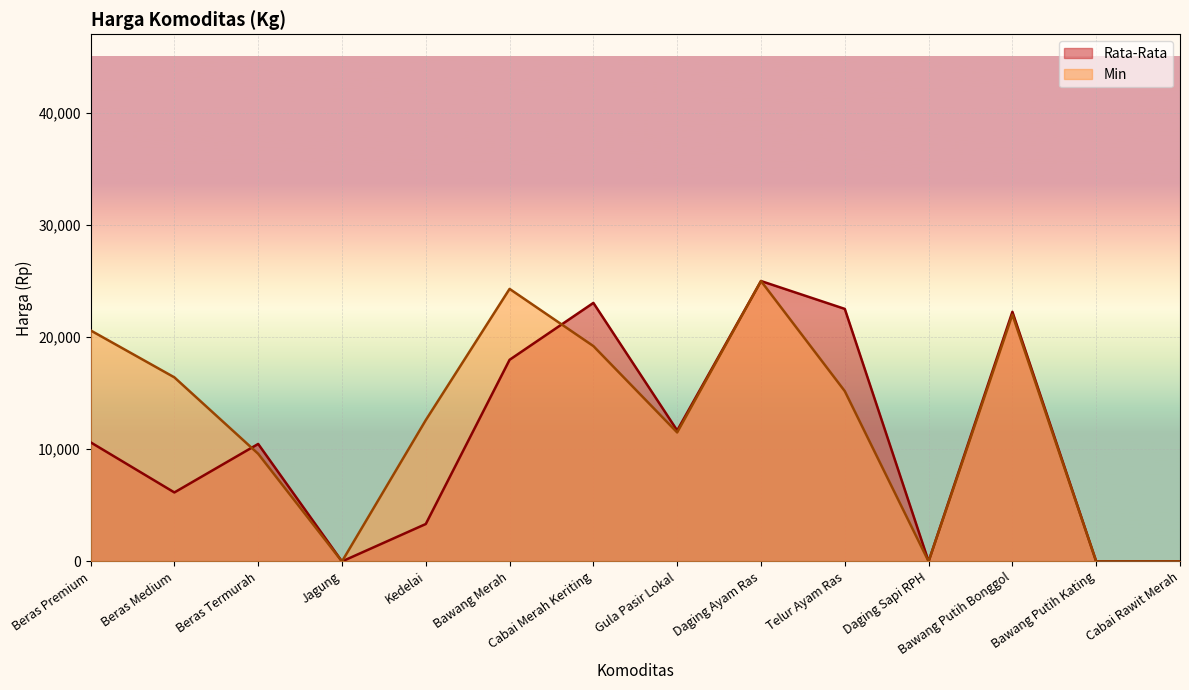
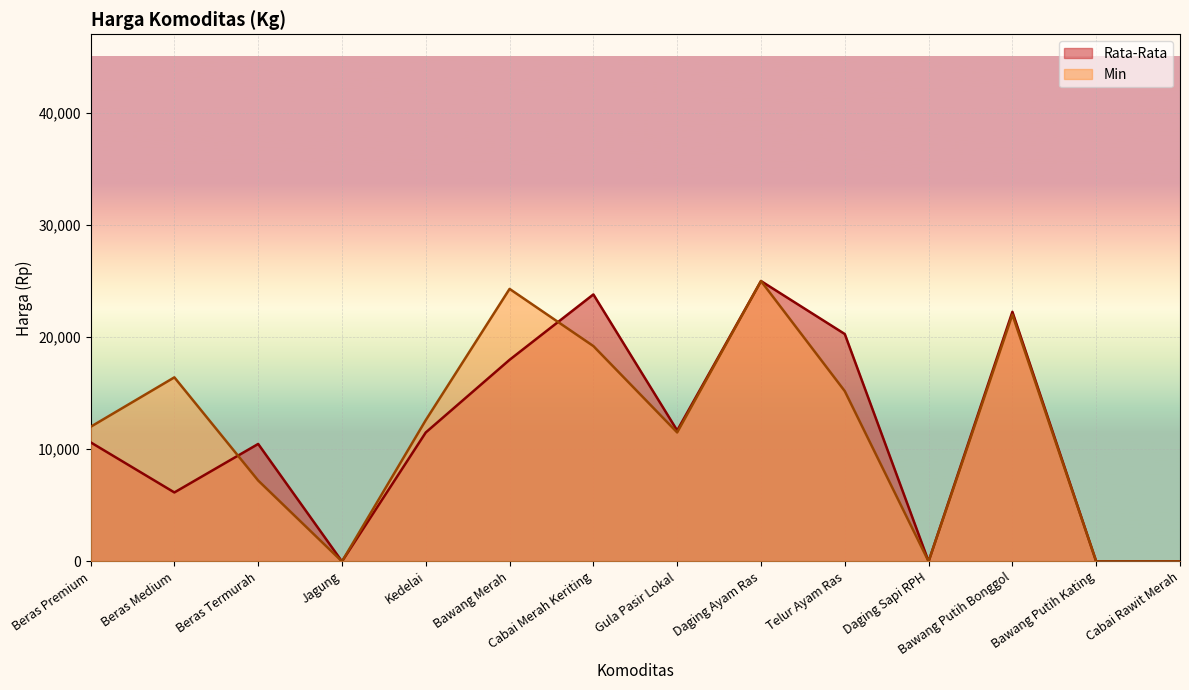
  {
    "Rata-Rata": {
      "Beras Premium": "10,600",
      "Beras Medium": "6,200",
      "Beras Termurah": "10,500",
-     "Kedelai": "3,300",
+     "Kedelai": "11,500",
      "Bawang Merah": "18,000",
-     "Cabai Merah Keriting": "23,100",
-     "Telur Ayam Ras": "22,500",
+     "Cabai Merah Keriting": "23,800",
+     "Telur Ayam Ras": "20,300",
      "Bawang Putih Bonggol": "22,300"
    },
    "Min": {
-     "Beras Premium": "20,600",
+     "Beras Premium": "12,000",
      "Beras Medium": "16,400",
-     "Beras Termurah": "9,600",
+     "Beras Termurah": "7,200",
      "Kedelai": "12,600",
      "Bawang Merah": "24,300",
      "Cabai Merah Keriting": "19,200",
      "Telur Ayam Ras": "15,200",
      "Bawang Putih Bonggol": "22,000"
    }
  }
